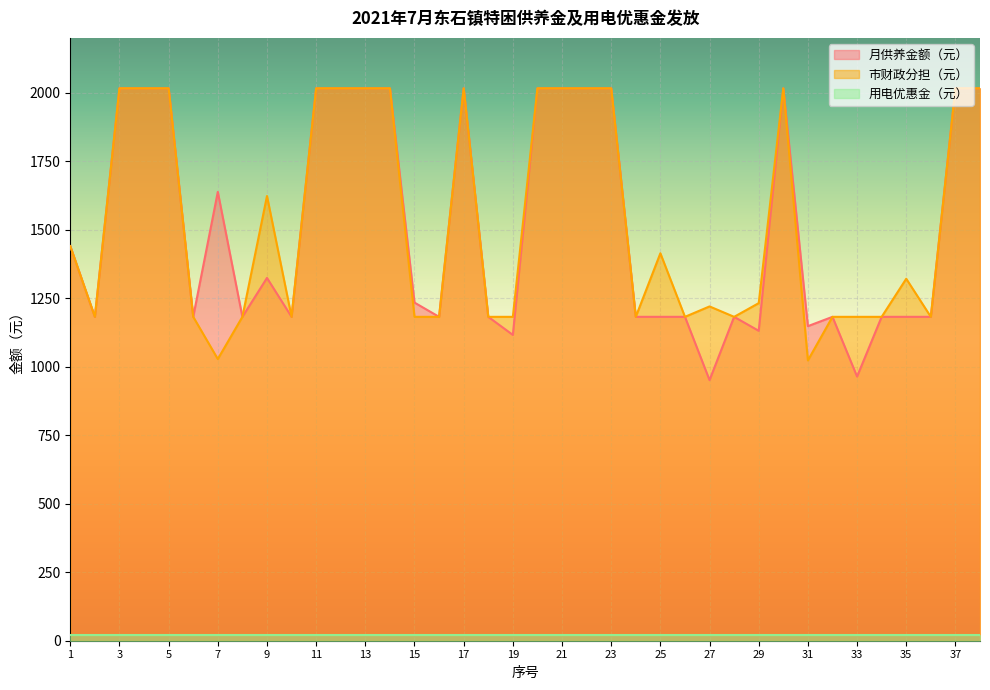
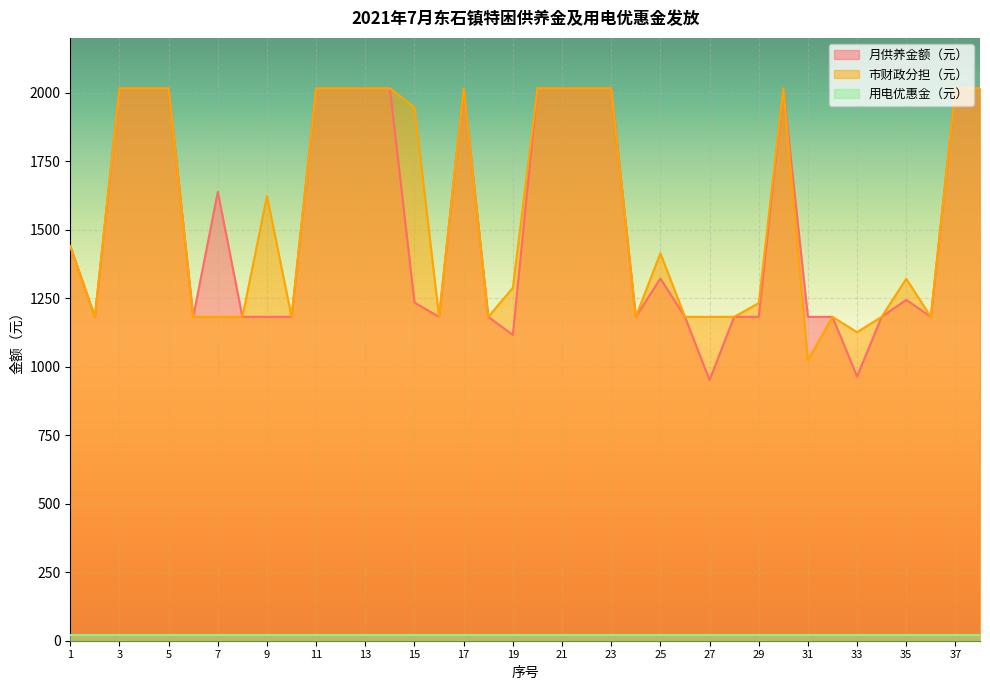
  {
    "月供养金额（元）": {
      "7": 1640,
-     "9": 1320,
+     "9": 1180,
      "15": 1230,
      "19": 1120,
-     "25": 1180,
+     "25": 1320,
      "27": 950,
-     "29": 1130,
-     "31": 1150,
+     "29": 1180,
+     "31": 1180,
      "33": 960,
-     "35": 1180
+     "35": 1240
    },
    "市财政分担（元）": {
-     "7": 1030,
+     "7": 1180,
      "9": 1620,
-     "15": 1180,
-     "19": 1180,
+     "15": 1950,
+     "19": 1290,
      "25": 1410,
-     "27": 1220,
+     "27": 1180,
      "29": 1230,
      "31": 1020,
-     "33": 1180,
+     "33": 1130,
      "35": 1320
    },
    "用电优惠金（元）": {
      "1": 20,
      "3": 20,
      "5": 20,
      "7": 20,
      "9": 20,
      "11": 20,
      "13": 20,
      "15": 20,
      "17": 20,
      "19": 20,
      "21": 20,
      "23": 20,
      "25": 20,
      "27": 20,
      "29": 20,
      "31": 20,
      "33": 20,
      "35": 20,
      "37": 20
    }
  }
